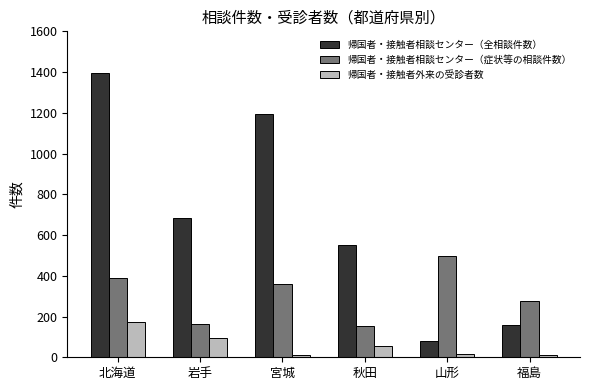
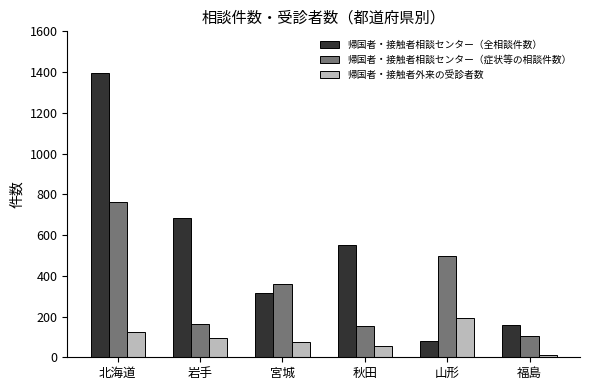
  {
    "帰国者・接触者相談センター（全相談件数）": {
      "北海道": 1400,
      "岩手": 690,
-     "宮城": 1200,
+     "宮城": 320,
      "秋田": 550,
      "山形": 80,
      "福島": 160
    },
    "帰国者・接触者相談センター（症状等の相談件数）": {
-     "北海道": 390,
+     "北海道": 760,
      "岩手": 160,
      "宮城": 360,
      "秋田": 160,
      "山形": 500,
-     "福島": 270
+     "福島": 100
    },
    "帰国者・接触者外来の受診者数": {
-     "北海道": 180,
+     "北海道": 120,
      "岩手": 90,
-     "宮城": 10,
+     "宮城": 80,
      "秋田": 50,
-     "山形": 20
+     "山形": 190
    }
  }
